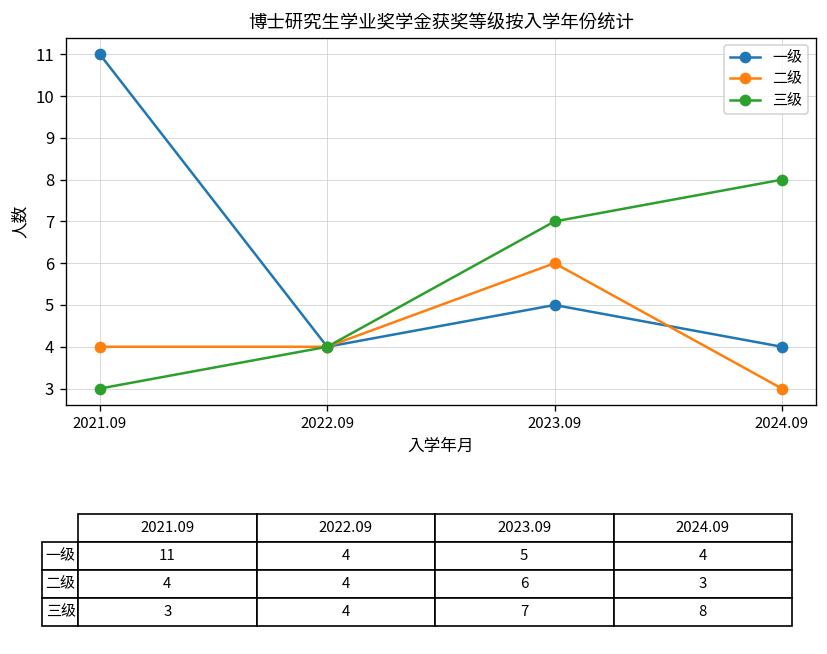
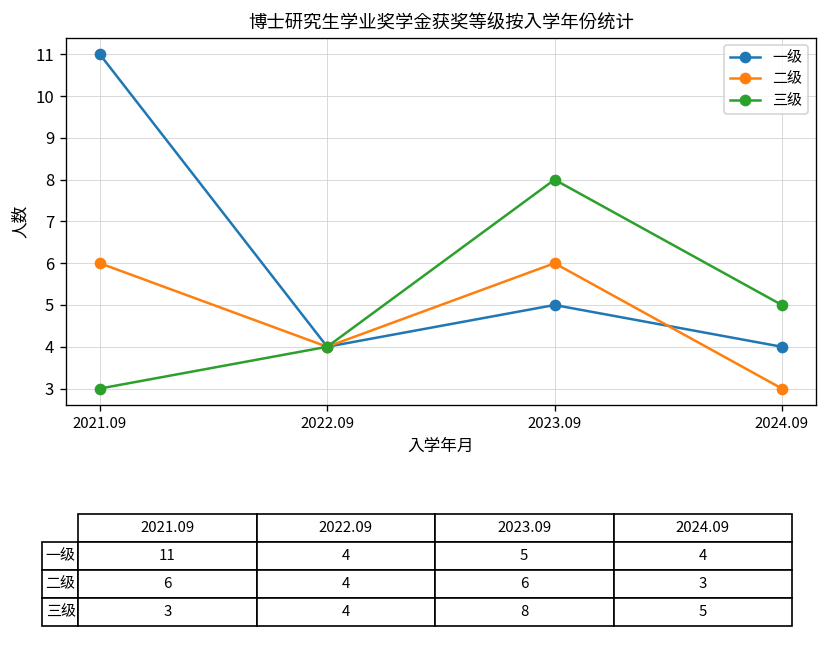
  {
    "一级": {
      "2021.09": 11.0,
      "2023.09": 5.0,
      "2024.09": 4.0
    },
    "二级": {
-     "2021.09": 4
+     "2021.09": 6
    },
    "三级": {
-     "2023.09": 7,
-     "2024.09": 8
+     "2023.09": 8,
+     "2024.09": 5
    }
  }
